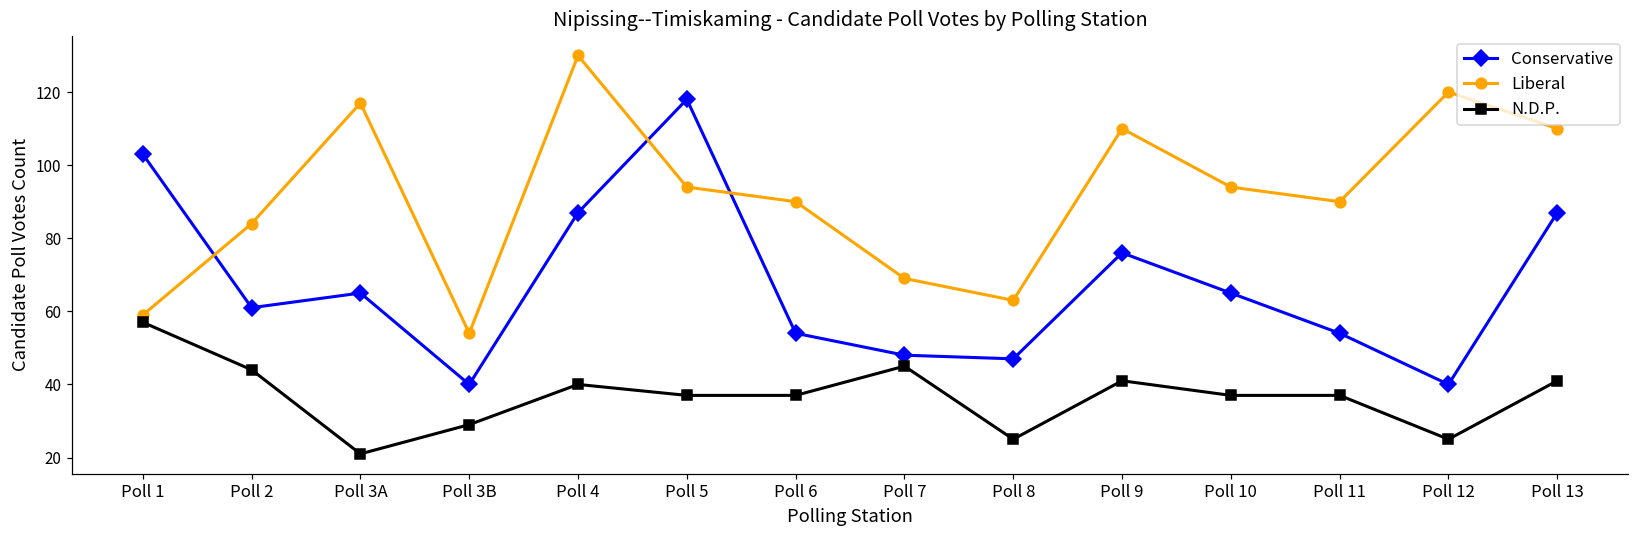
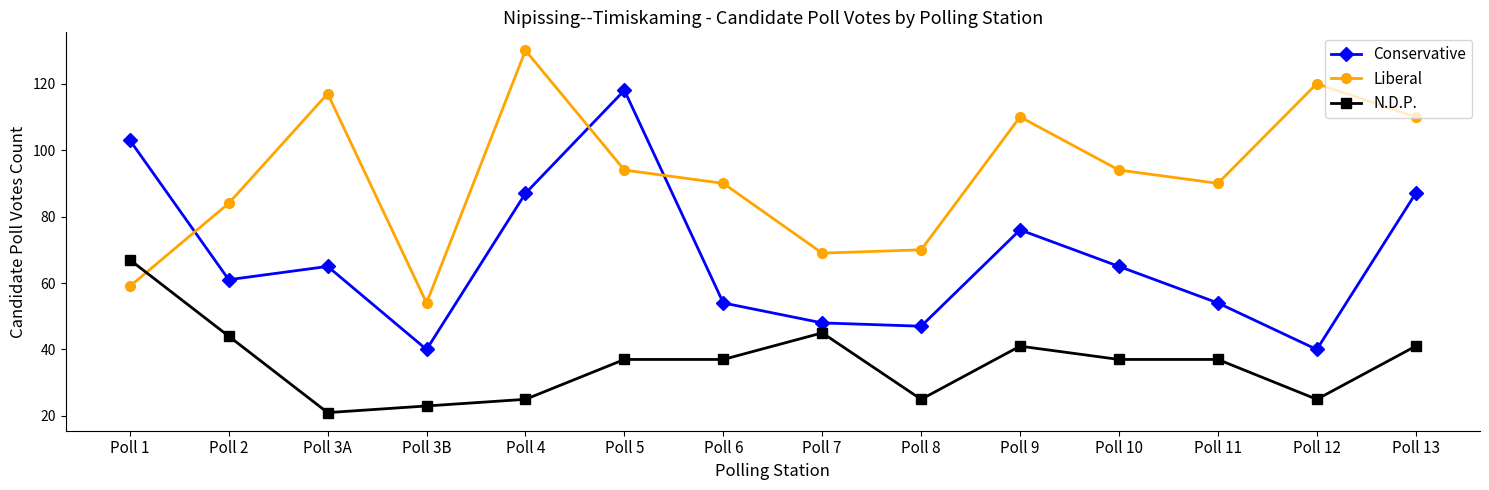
  {
    "Conservative": {
      "Poll 1": 103,
      "Poll 2": 61,
      "Poll 3A": 65,
      "Poll 3B": 40,
      "Poll 4": 87,
      "Poll 5": 118,
      "Poll 6": 54,
      "Poll 7": 48,
      "Poll 8": 47,
      "Poll 9": 76,
      "Poll 10": 65,
      "Poll 11": 54,
      "Poll 12": 40,
      "Poll 13": 87
    },
    "Liberal": {
      "Poll 1": 59,
      "Poll 2": 84,
      "Poll 3A": 117,
      "Poll 3B": 54,
      "Poll 4": 130,
      "Poll 5": 94,
      "Poll 6": 90,
      "Poll 7": 69,
-     "Poll 8": 63,
+     "Poll 8": 70,
      "Poll 9": 110,
      "Poll 10": 94,
      "Poll 11": 90,
      "Poll 12": 120
    },
    "N.D.P.": {
-     "Poll 1": 57,
+     "Poll 1": 67,
      "Poll 2": 44,
      "Poll 3A": 21,
-     "Poll 3B": 29,
-     "Poll 4": 40,
+     "Poll 3B": 23,
+     "Poll 4": 25,
      "Poll 5": 37,
      "Poll 6": 37,
      "Poll 7": 45,
      "Poll 8": 25,
      "Poll 9": 41,
      "Poll 10": 37,
      "Poll 11": 37,
      "Poll 12": 25,
      "Poll 13": 41
    }
  }
